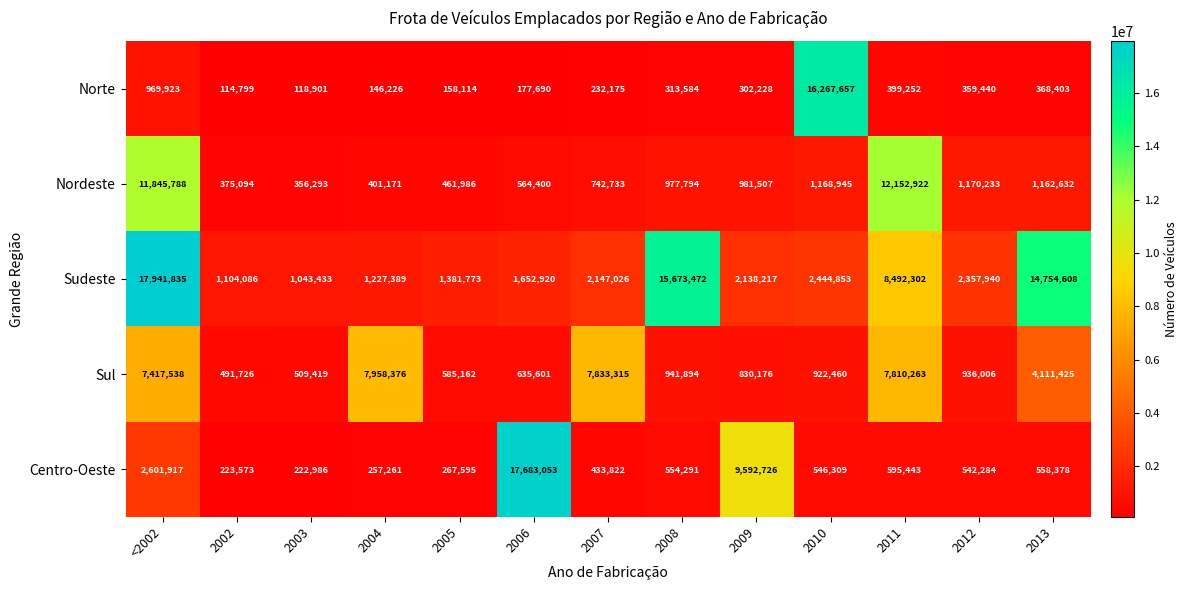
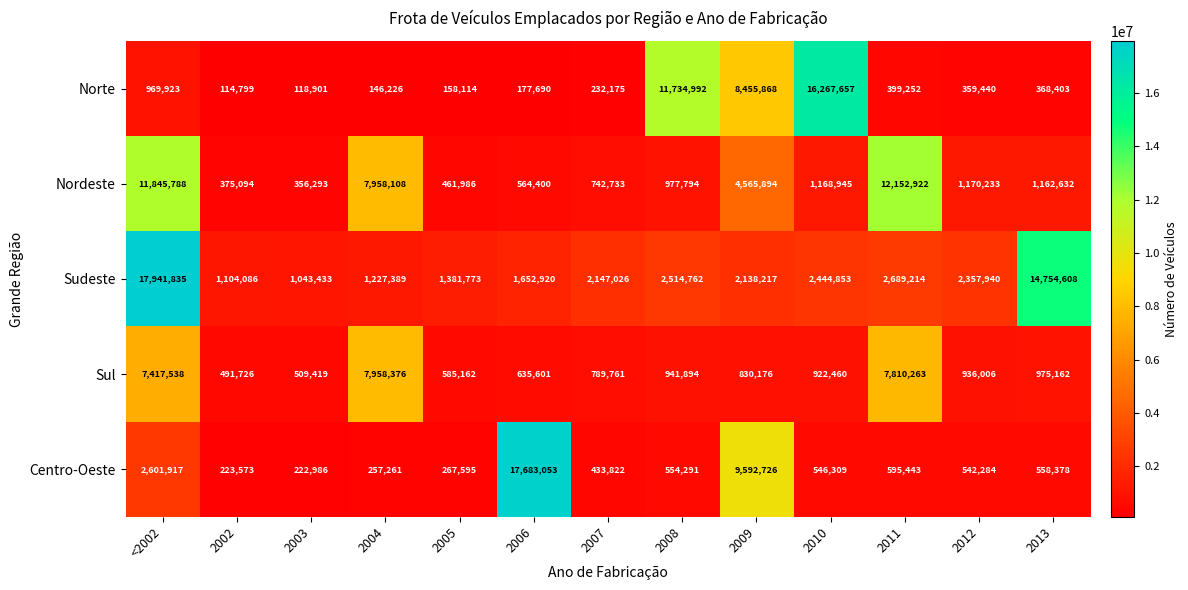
  {
    "Norte": {
      "<2002": "969,923",
      "2002": "114,799",
      "2003": "118,901",
      "2004": "146,226",
      "2005": "158,114",
      "2006": "177,690",
      "2007": "232,175",
-     "2008": "313,584",
-     "2009": "302,228",
+     "2008": "11,734,992",
+     "2009": "8,455,868",
      "2010": "16,267,657",
      "2011": "399,252",
      "2012": "359,440",
      "2013": "368,403"
    },
    "Nordeste": {
      "<2002": "11,845,788",
      "2002": "375,094",
      "2003": "356,293",
-     "2004": "401,171",
+     "2004": "7,958,108",
      "2005": "461,986",
      "2006": "564,400",
      "2007": "742,733",
      "2008": "977,794",
-     "2009": "981,507",
+     "2009": "4,565,894",
      "2010": "1,168,945",
      "2011": "12,152,922",
      "2012": "1,170,233",
      "2013": "1,162,632"
    },
    "Sudeste": {
      "<2002": "17,941,835",
      "2002": "1,104,086",
      "2003": "1,043,433",
      "2004": "1,227,389",
      "2005": "1,381,773",
      "2006": "1,652,920",
      "2007": "2,147,026",
-     "2008": "15,673,472",
+     "2008": "2,514,762",
      "2009": "2,138,217",
      "2010": "2,444,853",
-     "2011": "8,492,302",
+     "2011": "2,689,214",
      "2012": "2,357,940",
      "2013": "14,754,608"
    },
    "Sul": {
      "<2002": "7,417,538",
      "2002": "491,726",
      "2003": "509,419",
      "2004": "7,958,376",
      "2005": "585,162",
      "2006": "635,601",
-     "2007": "7,833,315",
+     "2007": "789,761",
      "2008": "941,894",
      "2009": "830,176",
      "2010": "922,460",
      "2011": "7,810,263",
      "2012": "936,006",
-     "2013": "4,111,425"
+     "2013": "975,162"
    },
    "Centro-Oeste": {
      "<2002": "2,601,917",
      "2002": "223,573",
      "2003": "222,986",
      "2004": "257,261",
      "2005": "267,595",
      "2006": "17,683,053",
      "2007": "433,822",
      "2008": "554,291",
      "2009": "9,592,726",
      "2010": "546,309",
      "2011": "595,443",
      "2012": "542,284",
      "2013": "558,378"
    }
  }
